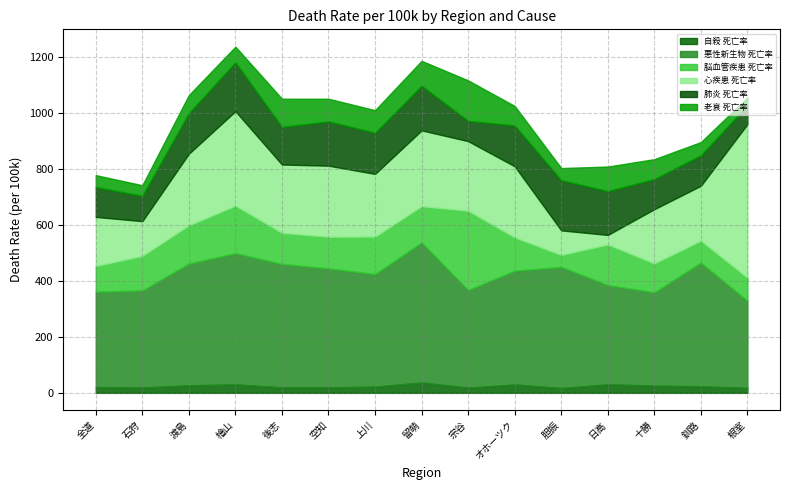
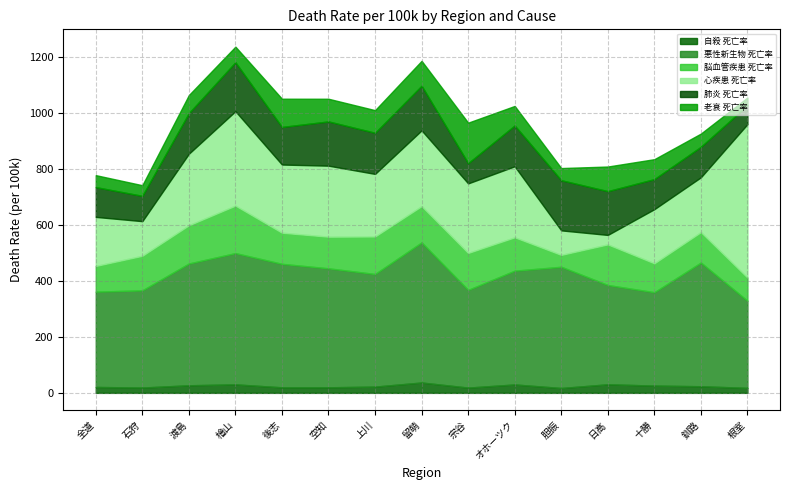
  {
    "脳血管疾患 死亡率": {
      "全道": 90,
      "石狩": 120,
      "渡島": 140,
      "檜山": 170,
      "後志": 110,
      "空知": 110,
      "上川": 130,
      "留萌": 130,
-     "宗谷": 280,
+     "宗谷": 130,
      "オホーツク": 120,
      "胆振": 40,
      "日高": 150,
      "十勝": 100,
-     "釧路": 80,
+     "釧路": 110,
      "根室": 80
    },
    "心疾患 死亡率": {
      "全道": 180,
      "石狩": 120,
      "渡島": 260,
      "檜山": 340,
      "後志": 240,
      "空知": 250,
      "上川": 220,
      "留萌": 270,
      "宗谷": 250,
      "オホーツク": 250,
      "胆振": 90,
      "日高": 30,
      "十勝": 190,
      "釧路": 200,
      "根室": 550
    }
  }
